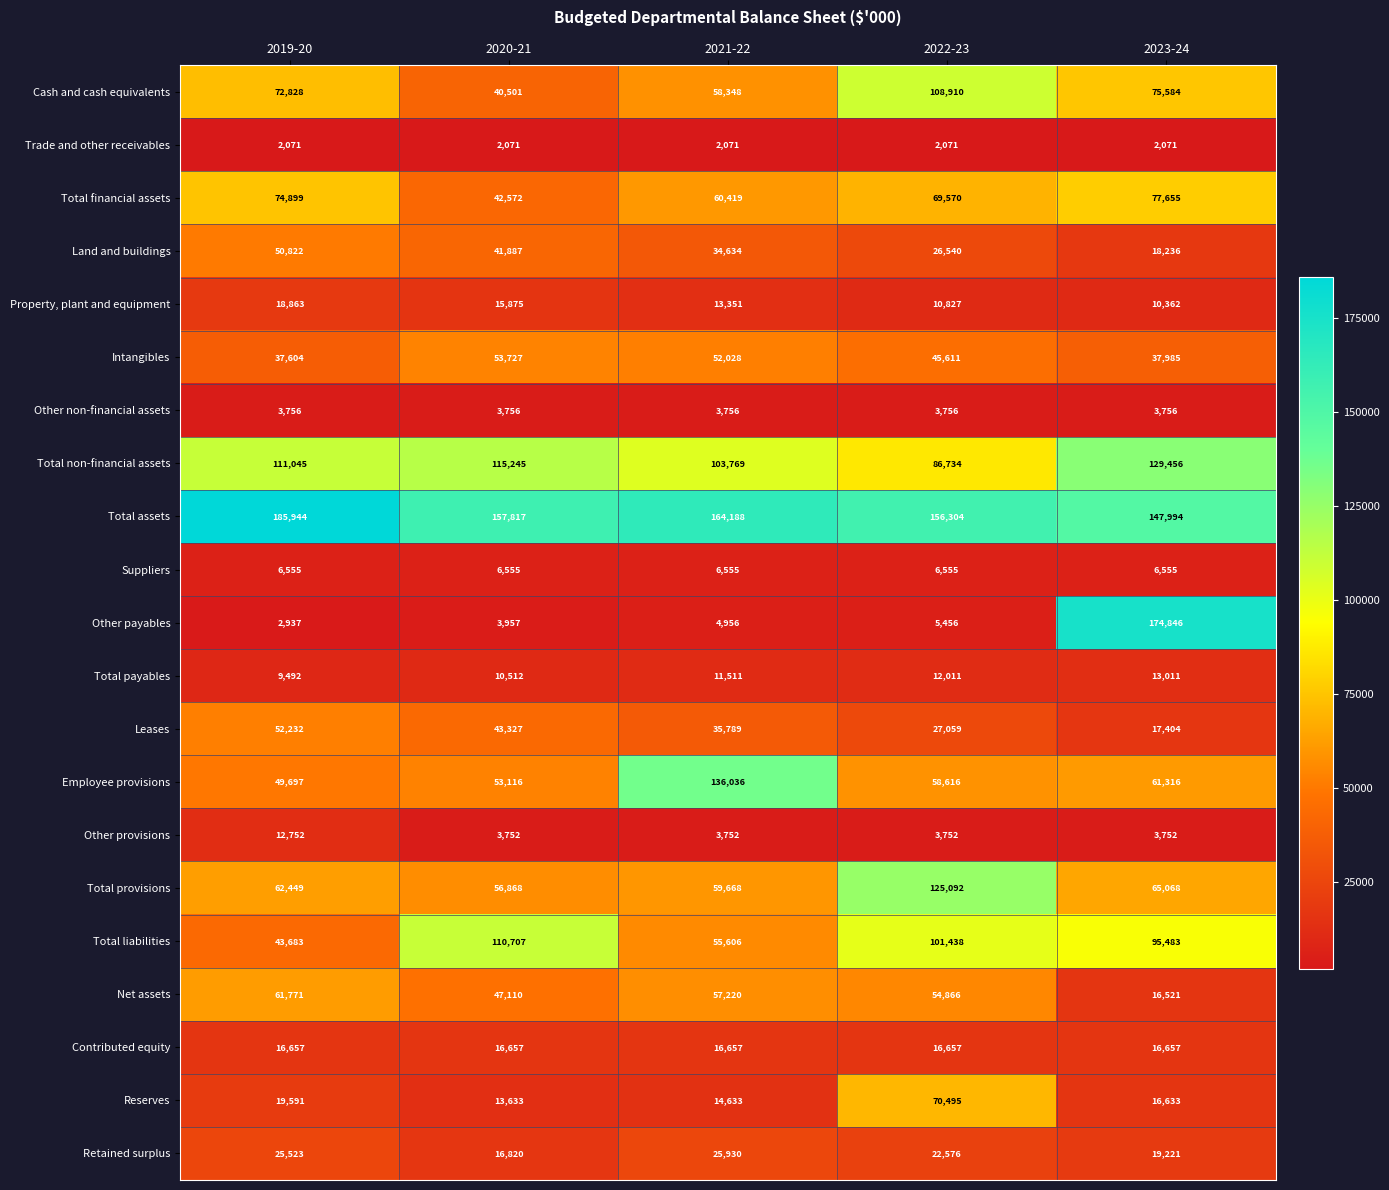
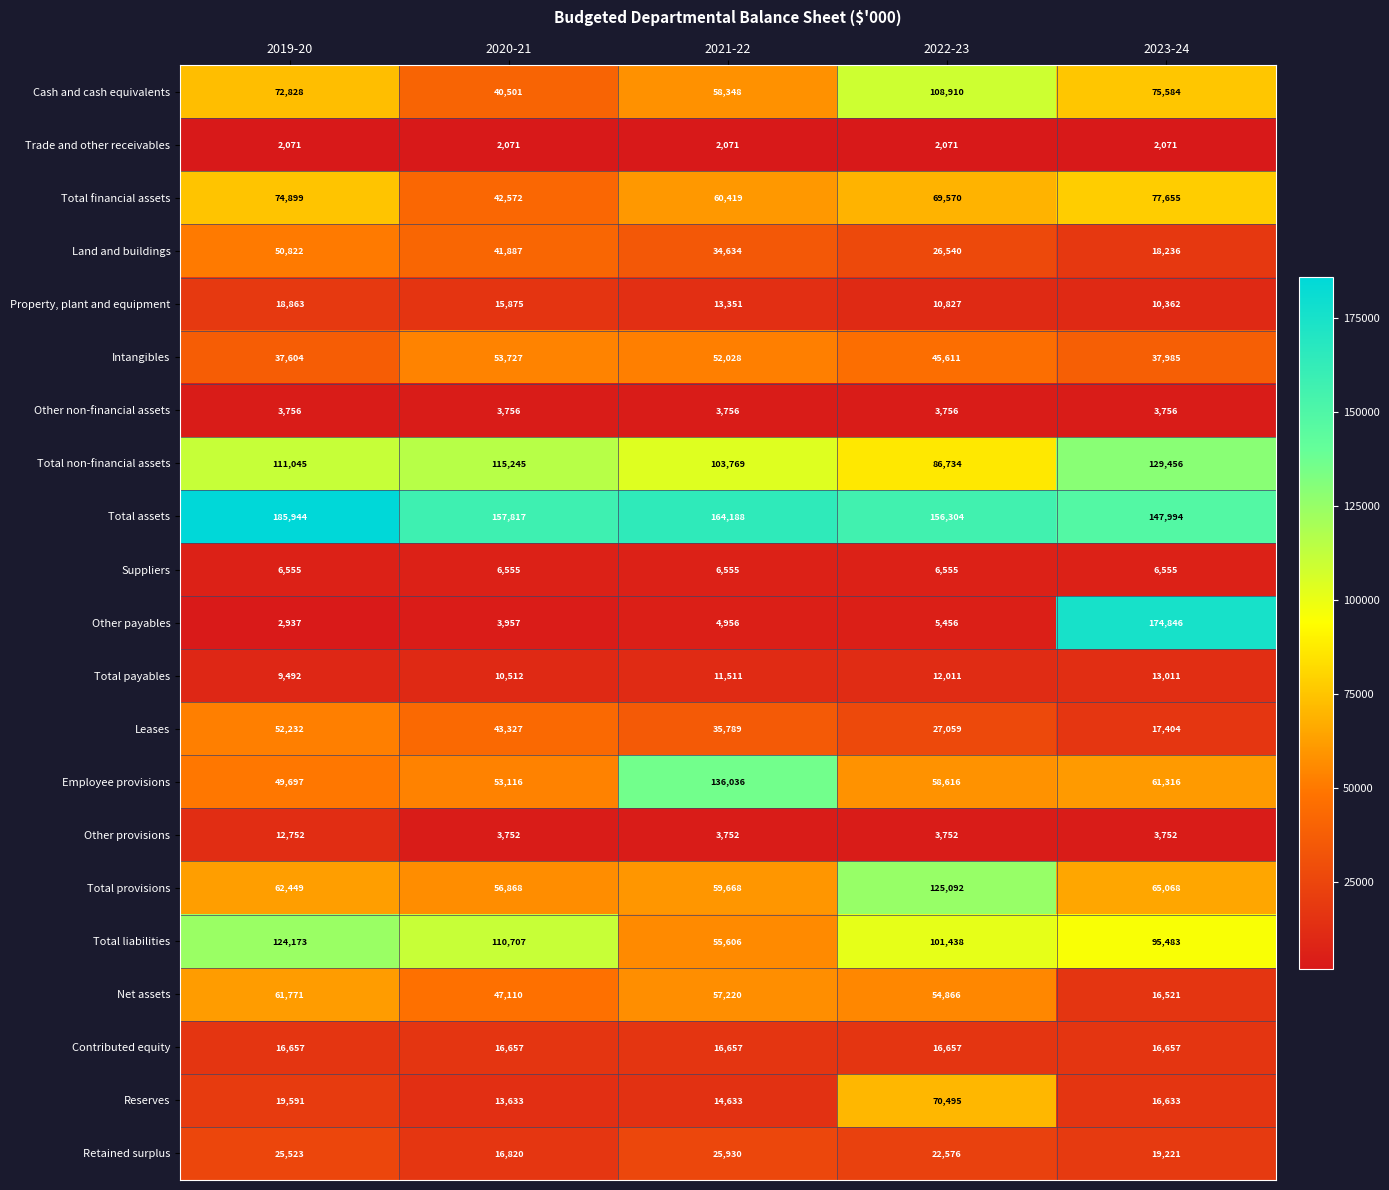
  {
    "Cash and cash equivalents": {
      "2019-20": "72,828",
      "2020-21": "40,501",
      "2021-22": "58,348",
      "2022-23": "108,910",
      "2023-24": "75,584"
    },
    "Trade and other receivables": {
      "2019-20": "2,071",
      "2020-21": "2,071",
      "2021-22": "2,071",
      "2022-23": "2,071",
      "2023-24": "2,071"
    },
    "Total financial assets": {
      "2019-20": "74,899",
      "2020-21": "42,572",
      "2021-22": "60,419",
      "2022-23": "69,570",
      "2023-24": "77,655"
    },
    "Land and buildings": {
      "2019-20": "50,822",
      "2020-21": "41,887",
      "2021-22": "34,634",
      "2022-23": "26,540",
      "2023-24": "18,236"
    },
    "Property, plant and equipment": {
      "2019-20": "18,863",
      "2020-21": "15,875",
      "2021-22": "13,351",
      "2022-23": "10,827",
      "2023-24": "10,362"
    },
    "Intangibles": {
      "2019-20": "37,604",
      "2020-21": "53,727",
      "2021-22": "52,028",
      "2022-23": "45,611",
      "2023-24": "37,985"
    },
    "Other non-financial assets": {
      "2019-20": "3,756",
      "2020-21": "3,756",
      "2021-22": "3,756",
      "2022-23": "3,756",
      "2023-24": "3,756"
    },
    "Total non-financial assets": {
      "2019-20": "111,045",
      "2020-21": "115,245",
      "2021-22": "103,769",
      "2022-23": "86,734",
      "2023-24": "129,456"
    },
    "Total assets": {
      "2019-20": "185,944",
      "2020-21": "157,817",
      "2021-22": "164,188",
      "2022-23": "156,304",
      "2023-24": "147,994"
    },
    "Suppliers": {
      "2019-20": "6,555",
      "2020-21": "6,555",
      "2021-22": "6,555",
      "2022-23": "6,555",
      "2023-24": "6,555"
    },
    "Other payables": {
      "2019-20": "2,937",
      "2020-21": "3,957",
      "2021-22": "4,956",
      "2022-23": "5,456",
      "2023-24": "174,846"
    },
    "Total payables": {
      "2019-20": "9,492",
      "2020-21": "10,512",
      "2021-22": "11,511",
      "2022-23": "12,011",
      "2023-24": "13,011"
    },
    "Leases": {
      "2019-20": "52,232",
      "2020-21": "43,327",
      "2021-22": "35,789",
      "2022-23": "27,059",
      "2023-24": "17,404"
    },
    "Employee provisions": {
      "2019-20": "49,697",
      "2020-21": "53,116",
      "2021-22": "136,036",
      "2022-23": "58,616",
      "2023-24": "61,316"
    },
    "Other provisions": {
      "2019-20": "12,752",
      "2020-21": "3,752",
      "2021-22": "3,752",
      "2022-23": "3,752",
      "2023-24": "3,752"
    },
    "Total provisions": {
      "2019-20": "62,449",
      "2020-21": "56,868",
      "2021-22": "59,668",
      "2022-23": "125,092",
      "2023-24": "65,068"
    },
    "Total liabilities": {
-     "2019-20": "43,683",
+     "2019-20": "124,173",
      "2020-21": "110,707",
      "2021-22": "55,606",
      "2022-23": "101,438",
      "2023-24": "95,483"
    },
    "Net assets": {
      "2019-20": "61,771",
      "2020-21": "47,110",
      "2021-22": "57,220",
      "2022-23": "54,866",
      "2023-24": "16,521"
    },
    "Contributed equity": {
      "2019-20": "16,657",
      "2020-21": "16,657",
      "2021-22": "16,657",
      "2022-23": "16,657",
      "2023-24": "16,657"
    },
    "Reserves": {
      "2019-20": "19,591",
      "2020-21": "13,633",
      "2021-22": "14,633",
      "2022-23": "70,495",
      "2023-24": "16,633"
    },
    "Retained surplus": {
      "2019-20": "25,523",
      "2020-21": "16,820",
      "2021-22": "25,930",
      "2022-23": "22,576",
      "2023-24": "19,221"
    }
  }
